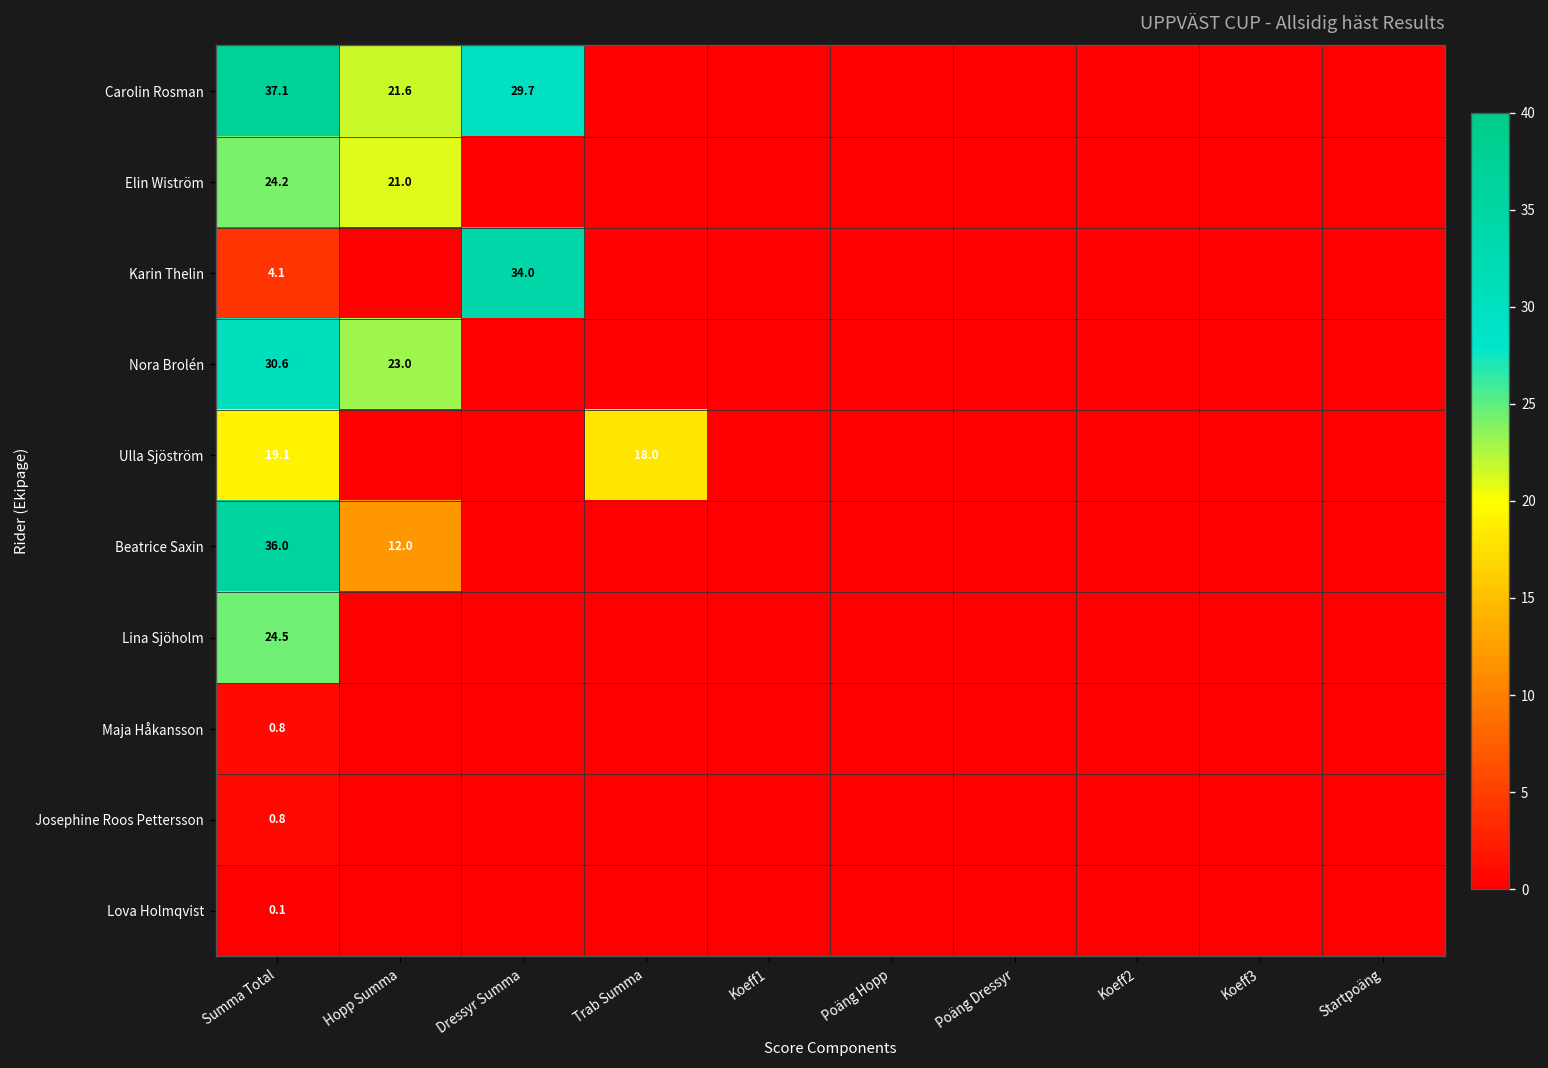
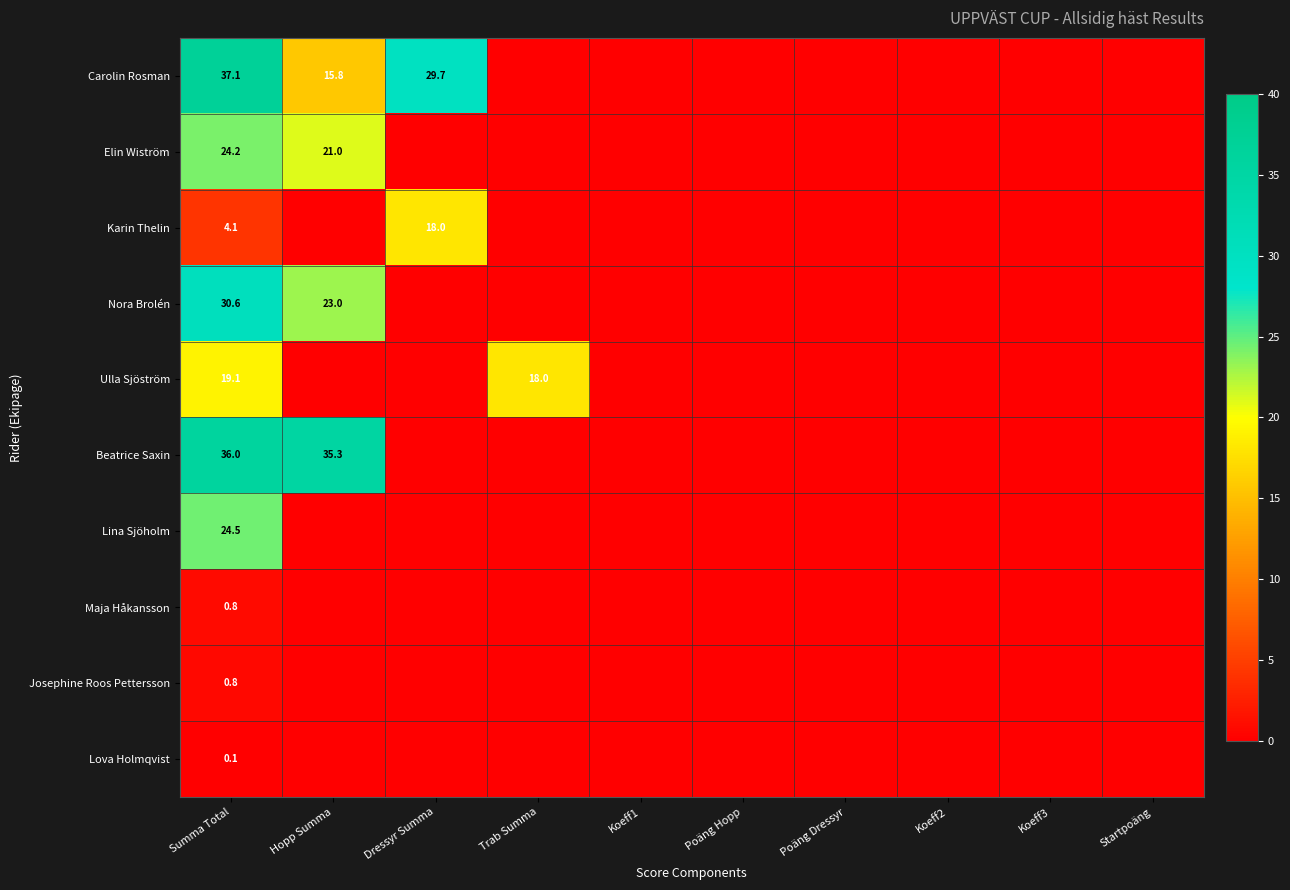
  {
    "Carolin Rosman": {
      "Summa Total": 37.1,
-     "Hopp Summa": 21.6,
+     "Hopp Summa": 15.8,
      "Dressyr Summa": 29.7
    },
    "Elin Wiström": {
      "Summa Total": 24.2,
      "Hopp Summa": 21.0
    },
    "Karin Thelin": {
      "Summa Total": 4.1,
-     "Dressyr Summa": 34.0
+     "Dressyr Summa": 18.0
    },
    "Nora Brolén": {
      "Summa Total": 30.6,
      "Hopp Summa": 23.0
    },
    "Ulla Sjöström": {
      "Summa Total": 19.1,
      "Trab Summa": 18.0
    },
    "Beatrice Saxin": {
      "Summa Total": 36.0,
-     "Hopp Summa": 12.0
+     "Hopp Summa": 35.3
    },
    "Lina Sjöholm": {
      "Summa Total": 24.5
    },
    "Maja Håkansson": {
      "Summa Total": 0.8
    },
    "Josephine Roos Pettersson": {
      "Summa Total": 0.8
    },
    "Lova Holmqvist": {
      "Summa Total": 0.1
    }
  }
